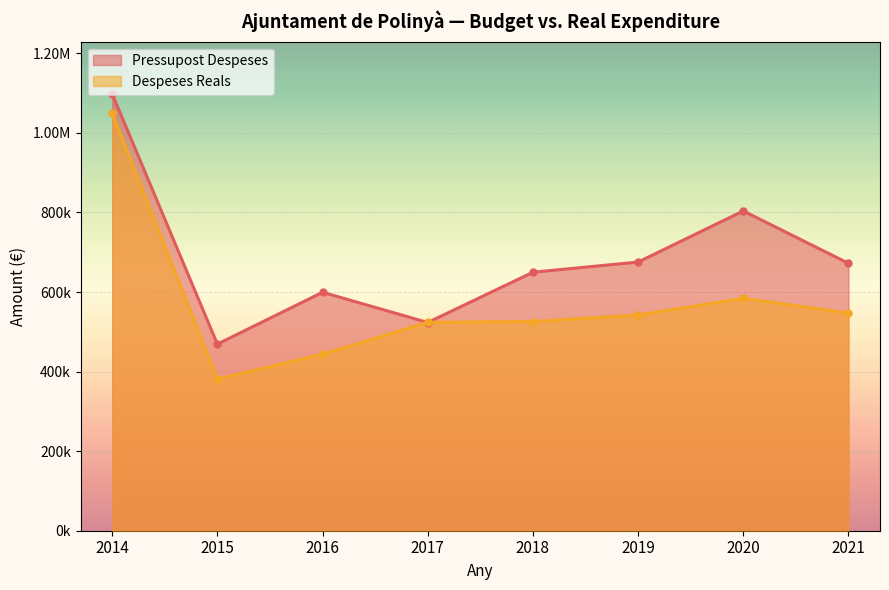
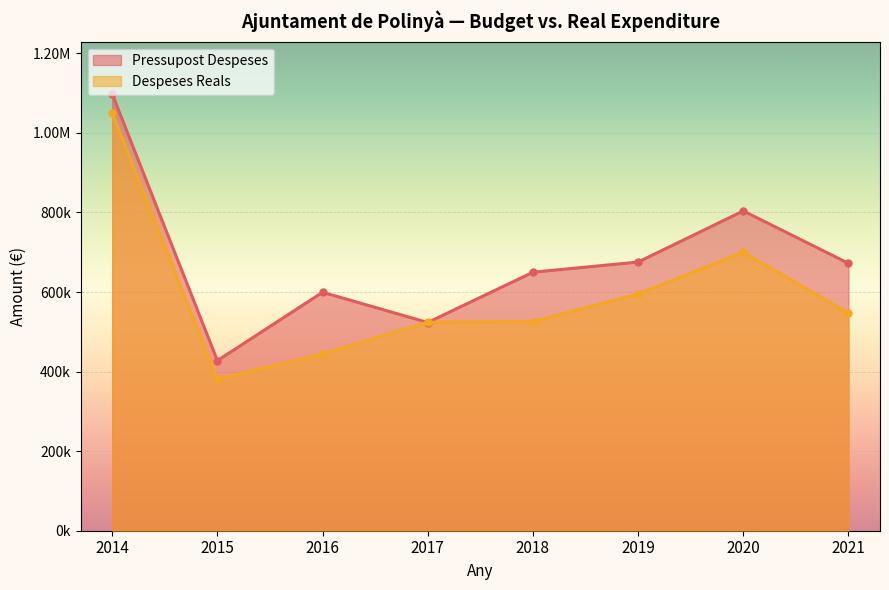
  {
    "Pressupost Despeses": {
-     "2015": 470000,
+     "2015": 430000,
      "2016": 600000,
      "2018": 650000,
      "2019": 680000,
      "2020": 800000,
      "2021": 670000
    },
    "Despeses Reals": {
      "2014": 1050000,
      "2015": 380000,
      "2016": 440000,
      "2018": 530000,
-     "2019": 540000,
-     "2020": 580000,
+     "2019": 600000,
+     "2020": 700000,
      "2021": 550000
    }
  }
